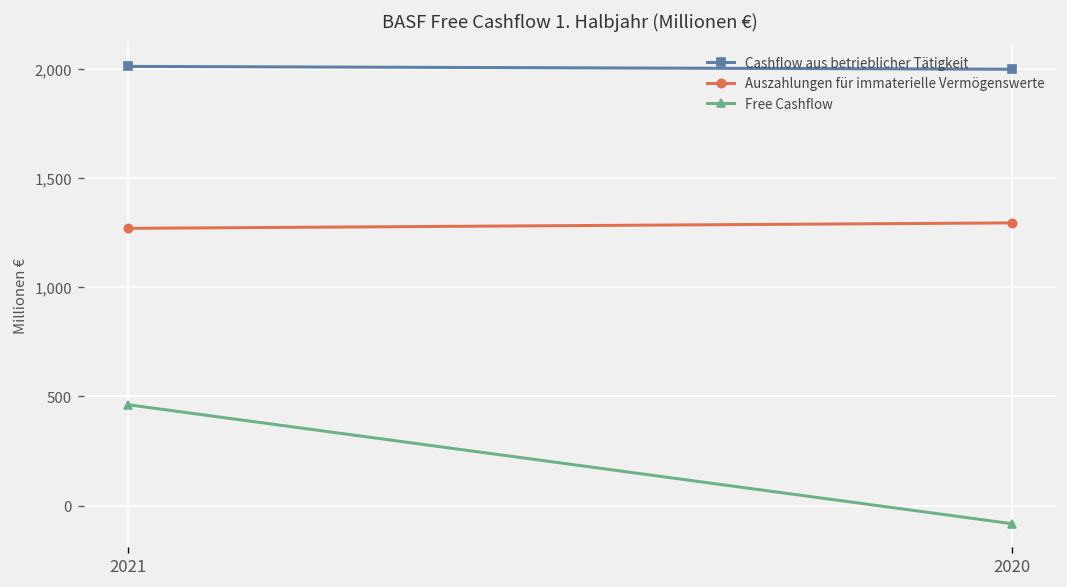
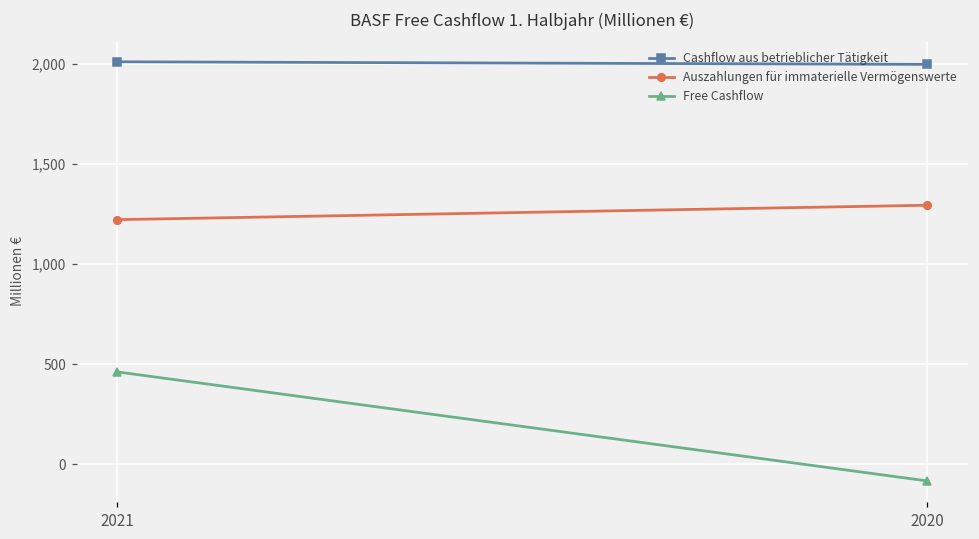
  {
    "Cashflow aus betrieblicher Tätigkeit": {
      "2021": "2,010",
      "2020": "2,000"
    },
    "Auszahlungen für immaterielle Vermögenswerte": {
-     "2021": "1,270",
+     "2021": "1,220",
      "2020": "1,300"
    },
    "Free Cashflow": {
      "2021": "460",
      "2020": "-80"
    }
  }
